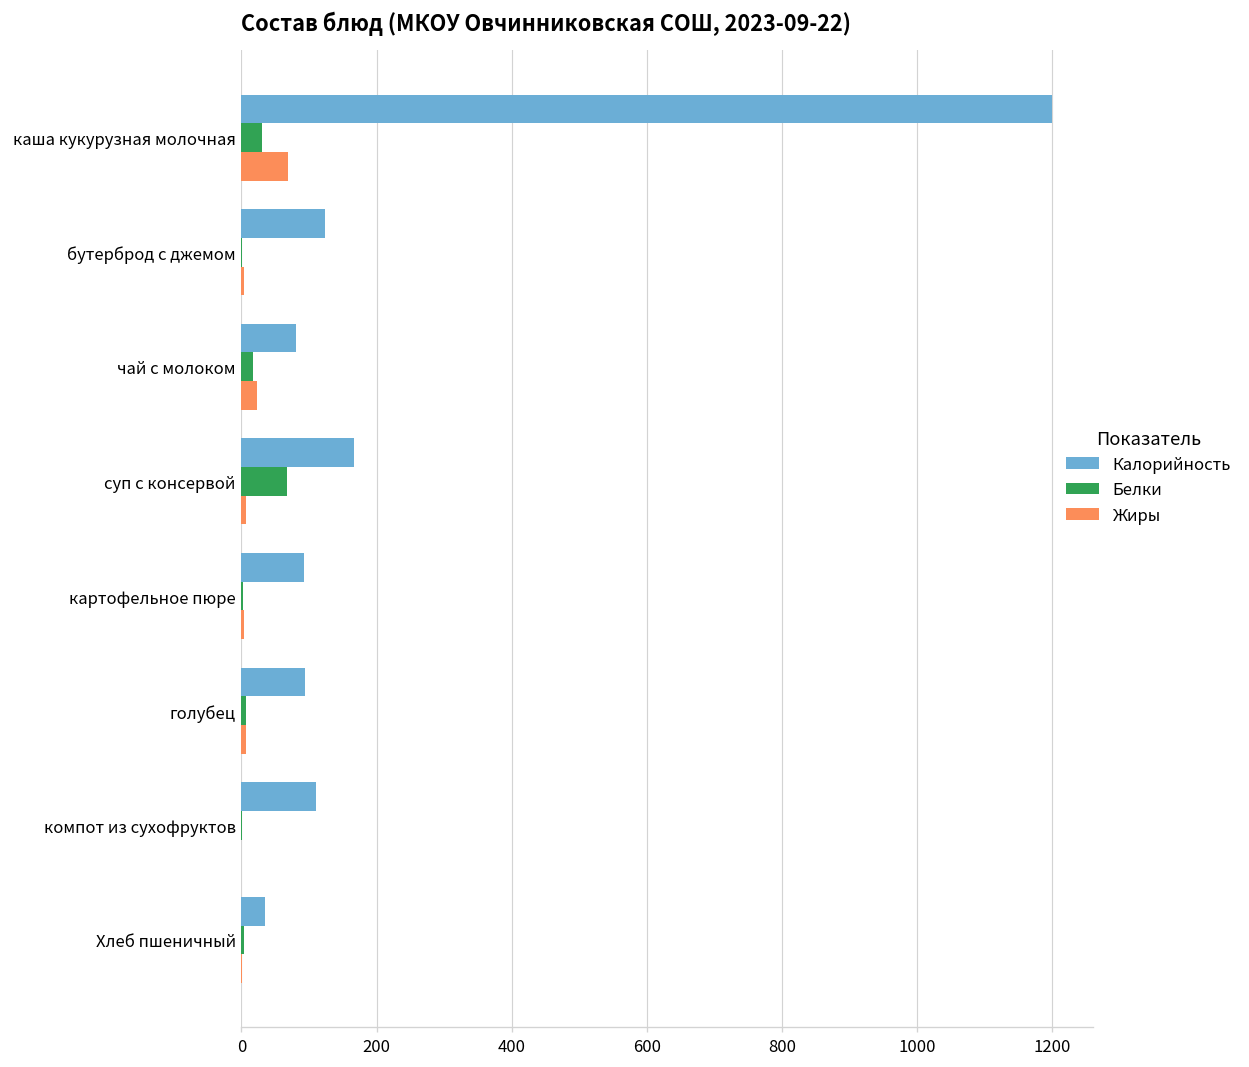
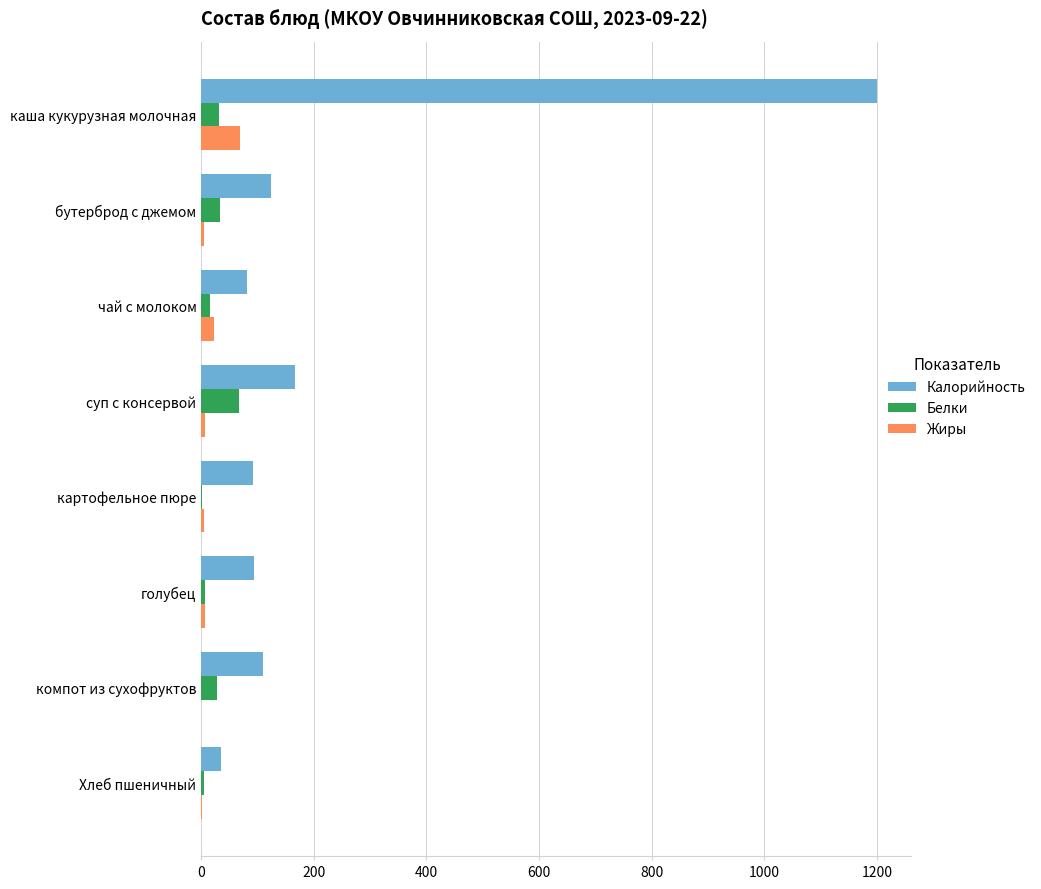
  {
    "Калорийность": {
      "каша кукурузная молочная": 1200,
      "бутерброд с джемом": 120,
      "чай с молоком": 80,
      "суп с консервой": 170,
      "картофельное пюре": 90,
      "голубец": 90,
      "компот из сухофруктов": 110,
      "Хлеб пшеничный": 40
    },
    "Белки": {
      "каша кукурузная молочная": 30,
-     "бутерброд с джемом": 0,
+     "бутерброд с джемом": 30,
      "чай с молоком": 20,
      "суп с консервой": 70,
      "голубец": 10,
-     "компот из сухофруктов": 0
+     "компот из сухофруктов": 30
    },
    "Жиры": {
      "каша кукурузная молочная": 70,
      "чай с молоком": 20,
      "суп с консервой": 10,
      "голубец": 10,
      "компот из сухофруктов": 0
    }
  }
